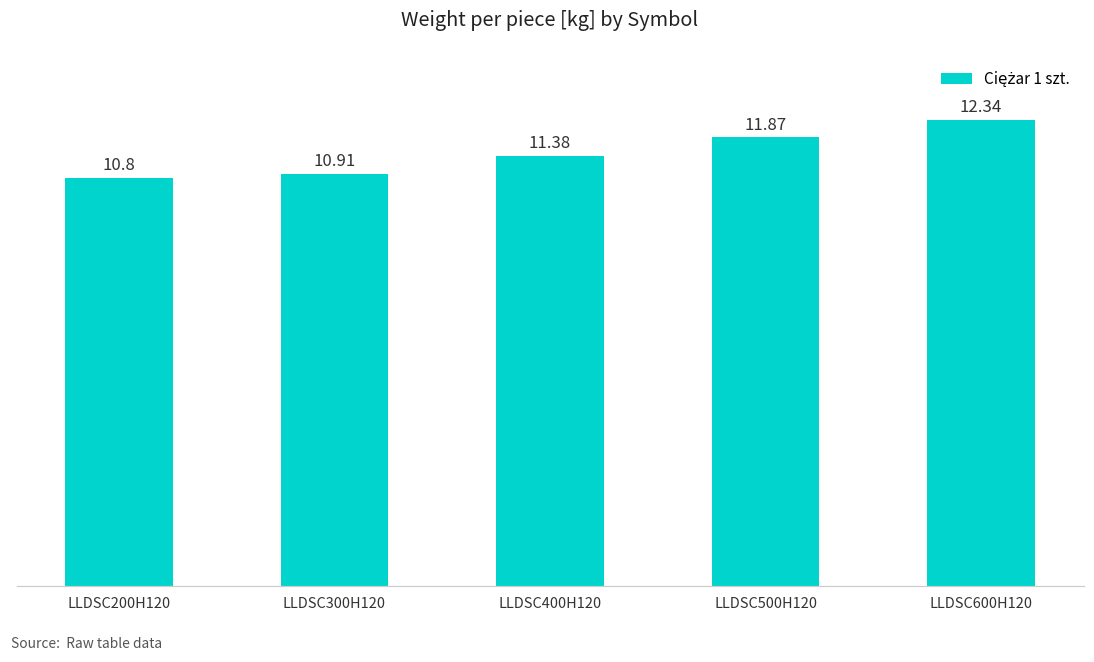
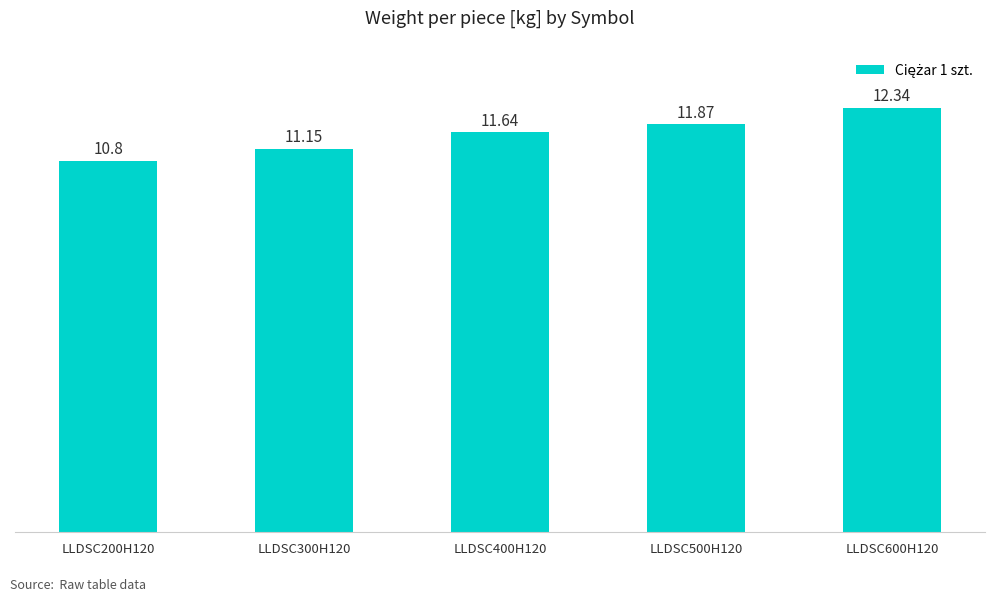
  {
    "LLDSC200H120": 10.8,
-   "LLDSC300H120": 10.91,
-   "LLDSC400H120": 11.38,
+   "LLDSC300H120": 11.15,
+   "LLDSC400H120": 11.64,
    "LLDSC500H120": 11.87,
    "LLDSC600H120": 12.34
  }
